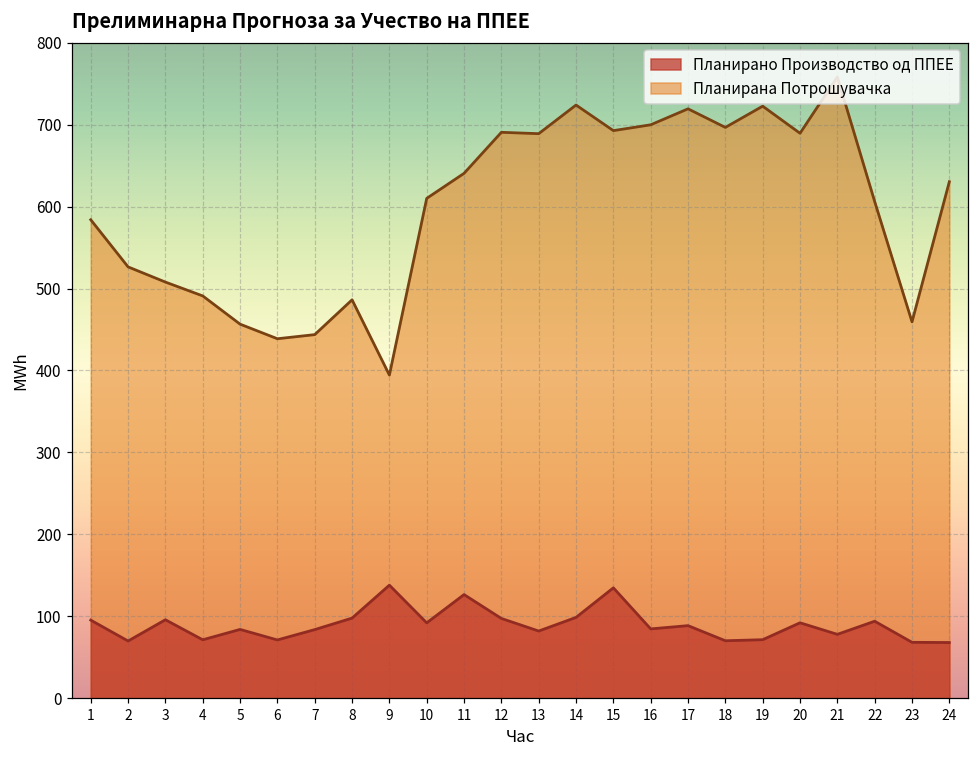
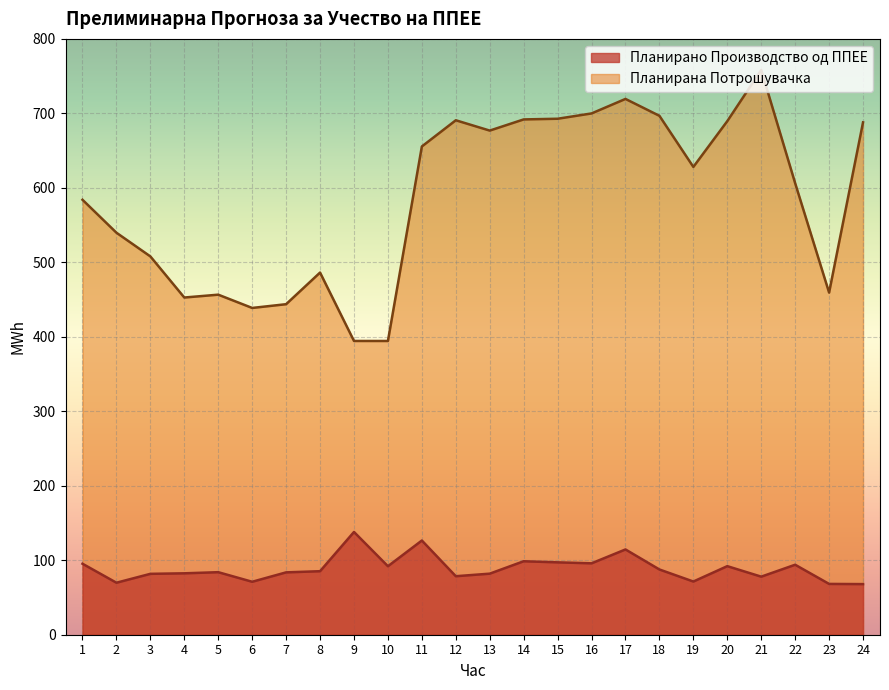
  {
    "Планирано Производство од ППЕЕ": {
      "1": 100,
      "2": 70,
-     "3": 100,
-     "4": 70,
+     "3": 80,
+     "4": 80,
      "5": 80,
      "6": 70,
      "7": 80,
-     "8": 100,
+     "8": 90,
      "9": 140,
      "10": 90,
      "11": 130,
-     "12": 100,
+     "12": 80,
      "13": 80,
      "14": 100,
-     "15": 130,
-     "16": 80,
-     "17": 90,
-     "18": 70,
+     "15": 100,
+     "16": 100,
+     "17": 110,
+     "18": 90,
      "19": 70,
      "20": 90,
      "21": 80,
      "22": 90,
      "23": 70,
      "24": 70
    },
    "Планирана Потрошувачка": {
      "1": 580,
-     "2": 530,
+     "2": 540,
      "3": 510,
-     "4": 490,
+     "4": 450,
      "5": 460,
      "6": 440,
      "7": 440,
      "8": 490,
      "9": 390,
-     "10": 610,
-     "11": 640,
+     "10": 390,
+     "11": 660,
      "12": 690,
-     "13": 690,
-     "14": 720,
+     "13": 680,
+     "14": 690,
      "15": 690,
      "16": 700,
      "17": 720,
      "18": 700,
-     "19": 720,
+     "19": 630,
      "20": 690,
      "22": 610,
      "23": 460,
-     "24": 630
+     "24": 690
    }
  }
